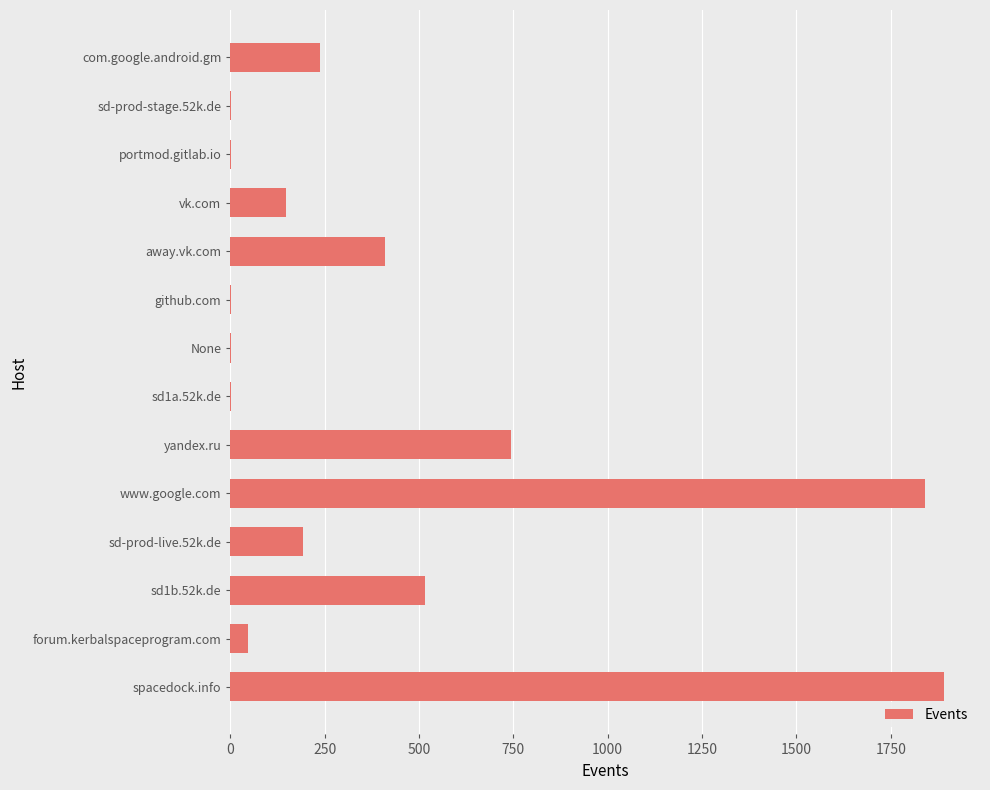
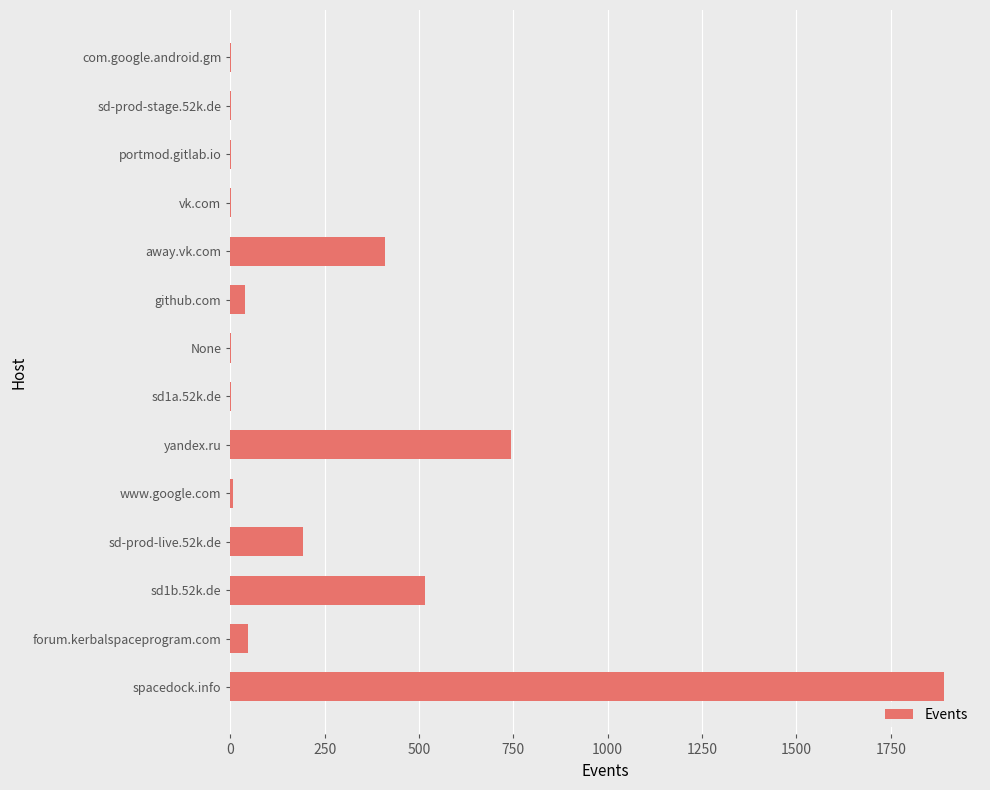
  {
-   "com.google.android.gm": 240,
-   "vk.com": 150,
+   "com.google.android.gm": 0,
+   "vk.com": 0,
    "away.vk.com": 410,
-   "github.com": 0,
+   "github.com": 40,
    "yandex.ru": 740,
-   "www.google.com": 1840,
+   "www.google.com": 10,
    "sd-prod-live.52k.de": 190,
    "sd1b.52k.de": 520,
    "forum.kerbalspaceprogram.com": 50,
    "spacedock.info": 1890
  }
